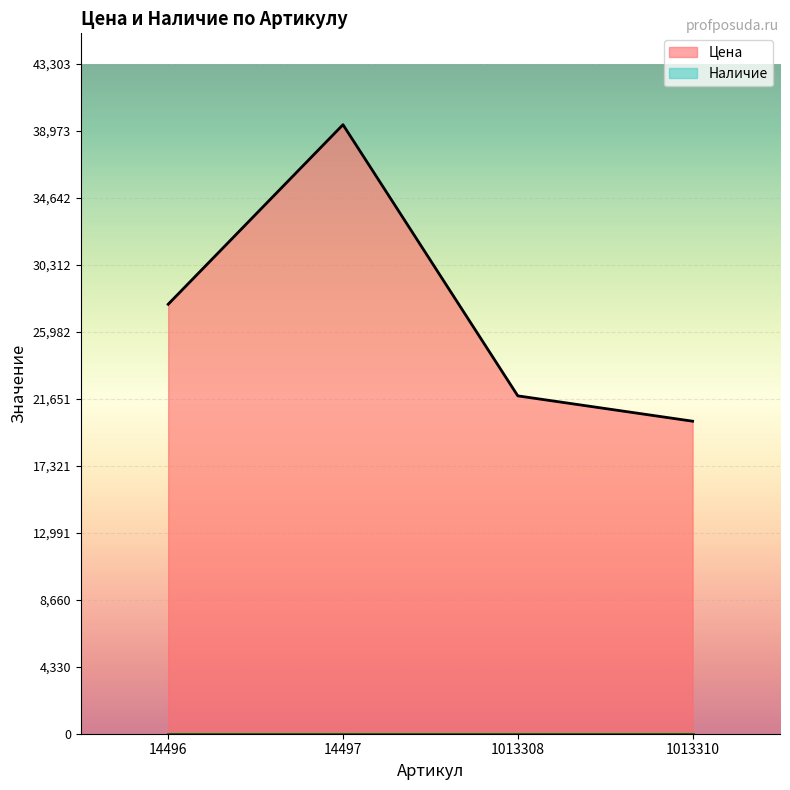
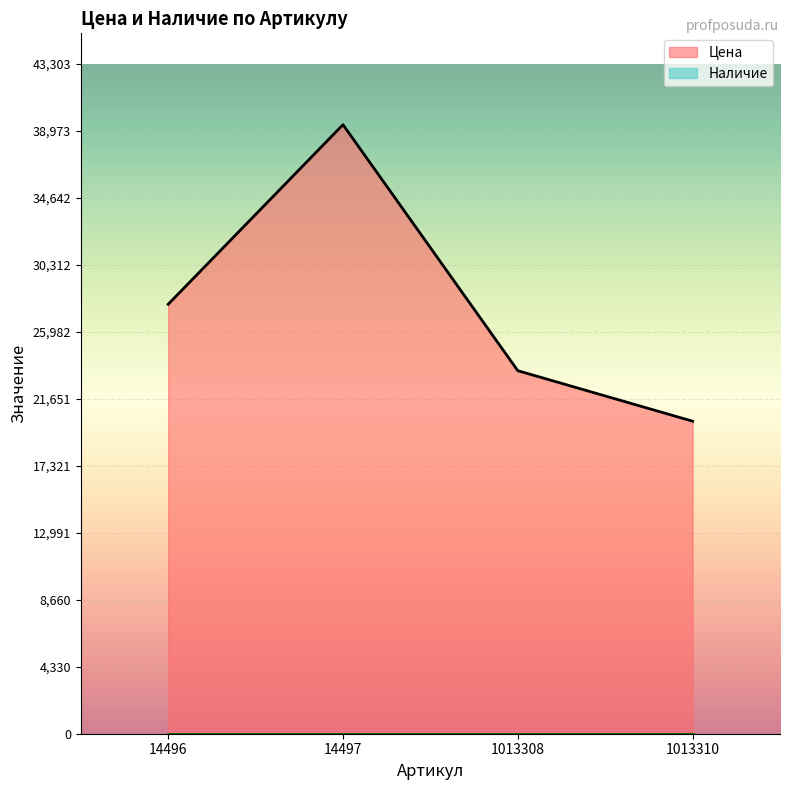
  {
    "Цена": {
      "14496": "27,800",
      "14497": "39,400",
-     "1013308": "21,800",
+     "1013308": "23,500",
      "1013310": "20,200"
    },
    "Наличие": {
      "14496": "0",
      "14497": "0",
      "1013308": "0",
      "1013310": "0"
    }
  }
